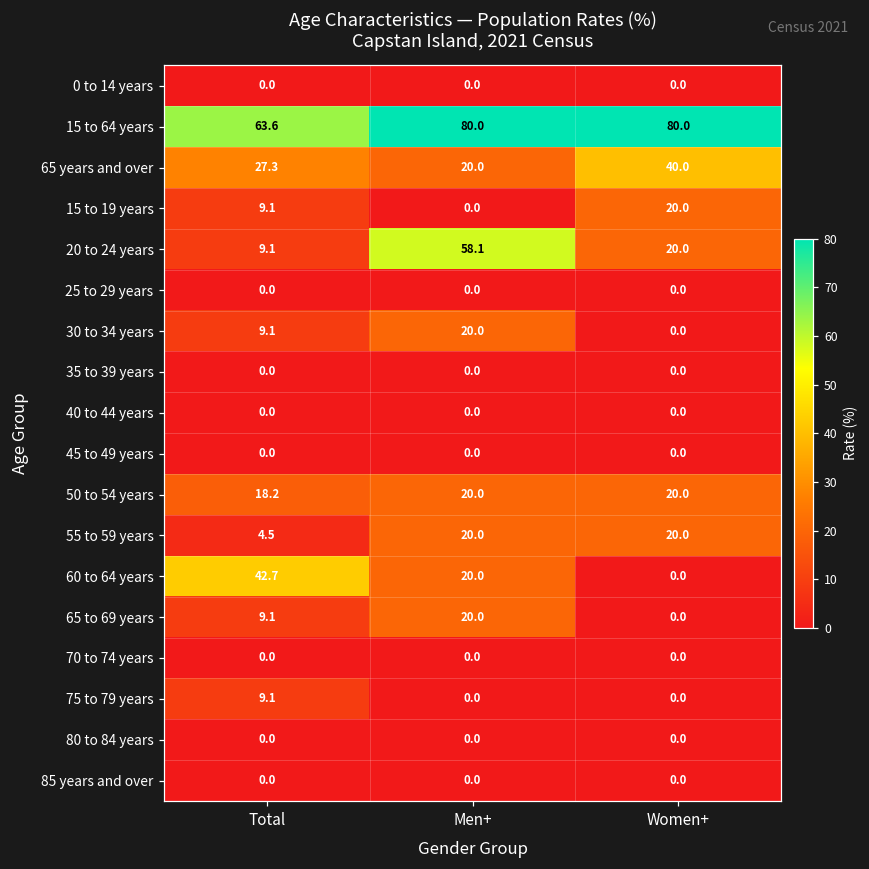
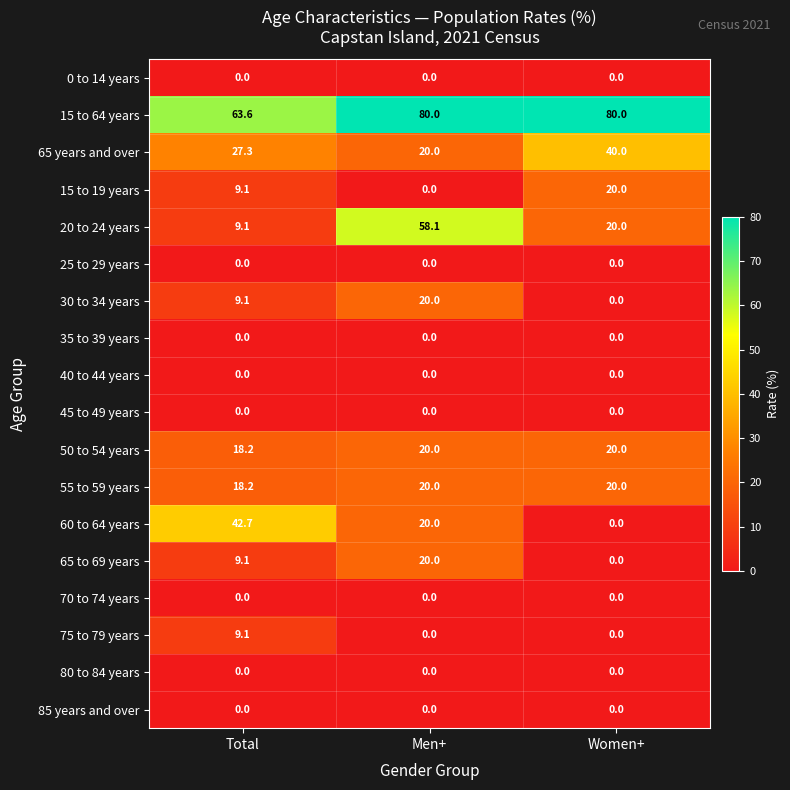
  {
    "0 to 14 years": {
      "Total": 0.0,
      "Men+": 0.0,
      "Women+": 0.0
    },
    "15 to 64 years": {
      "Total": 63.6,
      "Men+": 80.0,
      "Women+": 80.0
    },
    "65 years and over": {
      "Total": 27.3,
      "Men+": 20.0,
      "Women+": 40.0
    },
    "15 to 19 years": {
      "Total": 9.1,
      "Men+": 0.0,
      "Women+": 20.0
    },
    "20 to 24 years": {
      "Total": 9.1,
      "Men+": 58.1,
      "Women+": 20.0
    },
    "25 to 29 years": {
      "Total": 0.0,
      "Men+": 0.0,
      "Women+": 0.0
    },
    "30 to 34 years": {
      "Total": 9.1,
      "Men+": 20.0,
      "Women+": 0.0
    },
    "35 to 39 years": {
      "Total": 0.0,
      "Men+": 0.0,
      "Women+": 0.0
    },
    "40 to 44 years": {
      "Total": 0.0,
      "Men+": 0.0,
      "Women+": 0.0
    },
    "45 to 49 years": {
      "Total": 0.0,
      "Men+": 0.0,
      "Women+": 0.0
    },
    "50 to 54 years": {
      "Total": 18.2,
      "Men+": 20.0,
      "Women+": 20.0
    },
    "55 to 59 years": {
-     "Total": 4.5,
+     "Total": 18.2,
      "Men+": 20.0,
      "Women+": 20.0
    },
    "60 to 64 years": {
      "Total": 42.7,
      "Men+": 20.0,
      "Women+": 0.0
    },
    "65 to 69 years": {
      "Total": 9.1,
      "Men+": 20.0,
      "Women+": 0.0
    },
    "70 to 74 years": {
      "Total": 0.0,
      "Men+": 0.0,
      "Women+": 0.0
    },
    "75 to 79 years": {
      "Total": 9.1,
      "Men+": 0.0,
      "Women+": 0.0
    },
    "80 to 84 years": {
      "Total": 0.0,
      "Men+": 0.0,
      "Women+": 0.0
    },
    "85 years and over": {
      "Total": 0.0,
      "Men+": 0.0,
      "Women+": 0.0
    }
  }
